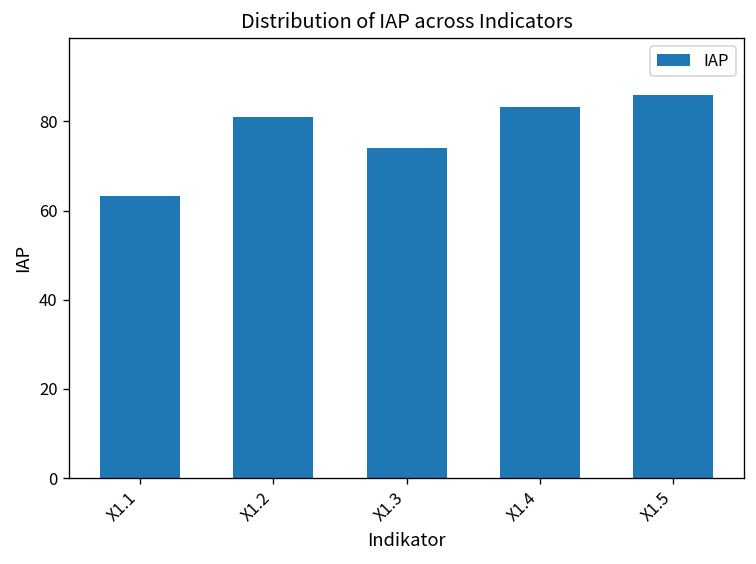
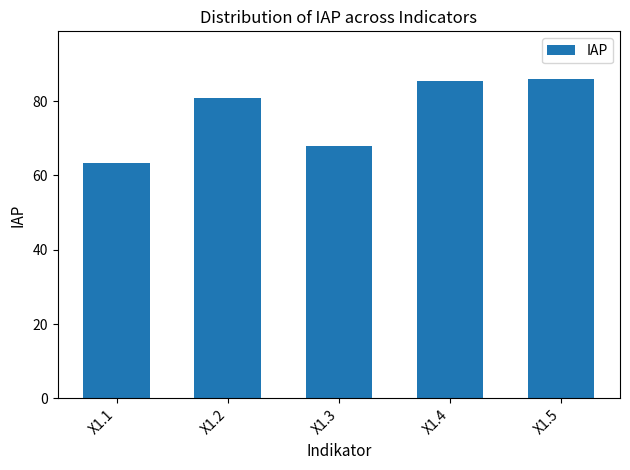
  {
    "X1.1": 63,
    "X1.2": 81,
-   "X1.3": 74,
-   "X1.4": 83,
+   "X1.3": 68,
+   "X1.4": 86,
    "X1.5": 86
  }
